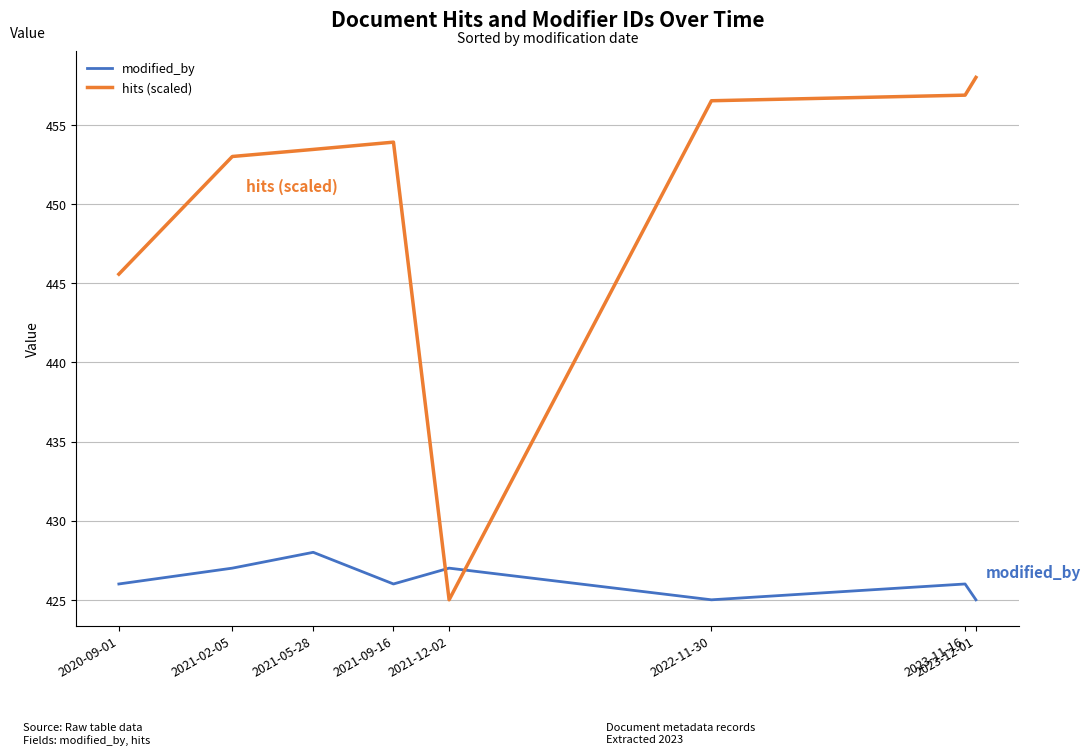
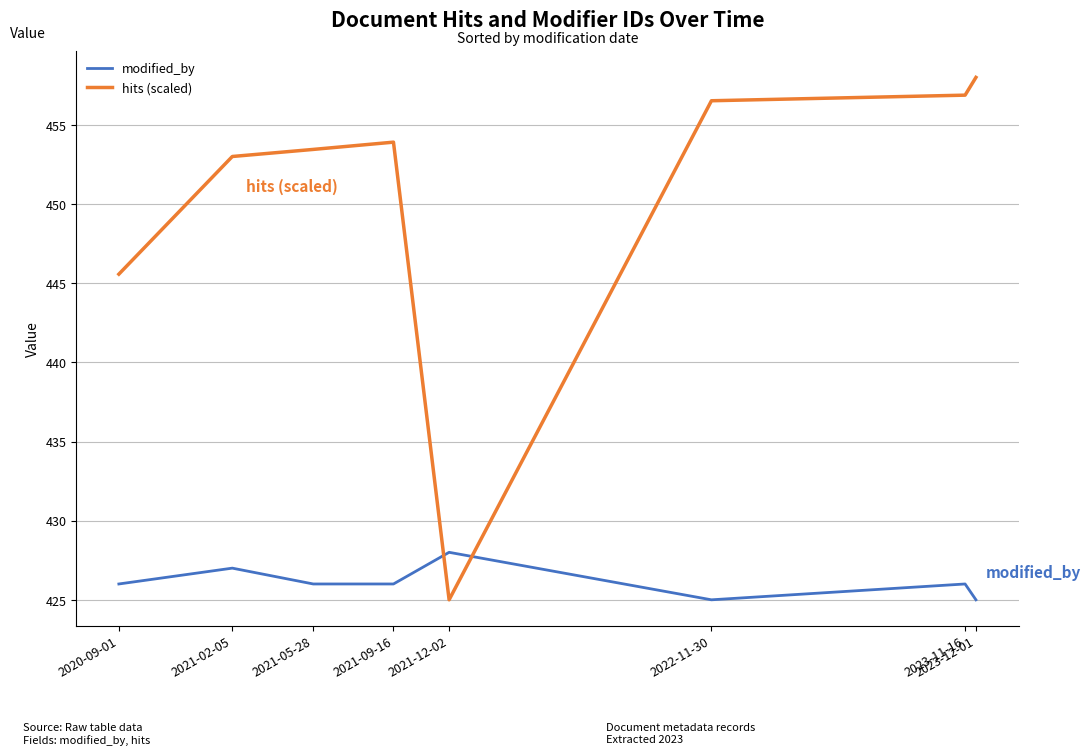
  {
    "modified_by": {
      "2020-09-01": 426,
      "2021-02-05": 427,
-     "2021-05-28": 428,
+     "2021-05-28": 426,
      "2021-09-16": 426,
-     "2021-12-02": 427,
+     "2021-12-02": 428,
      "2022-11-30": 425,
      "2023-11-16": 426,
      "2023-12-01": 425
    },
    "hits (scaled)": {
      "2020-09-01": 445.6,
      "2021-02-05": 453,
      "2021-05-28": 453.5,
      "2021-09-16": 454,
      "2021-12-02": 425,
      "2022-11-30": 456.5,
      "2023-11-16": 457,
      "2023-12-01": 458
    }
  }
